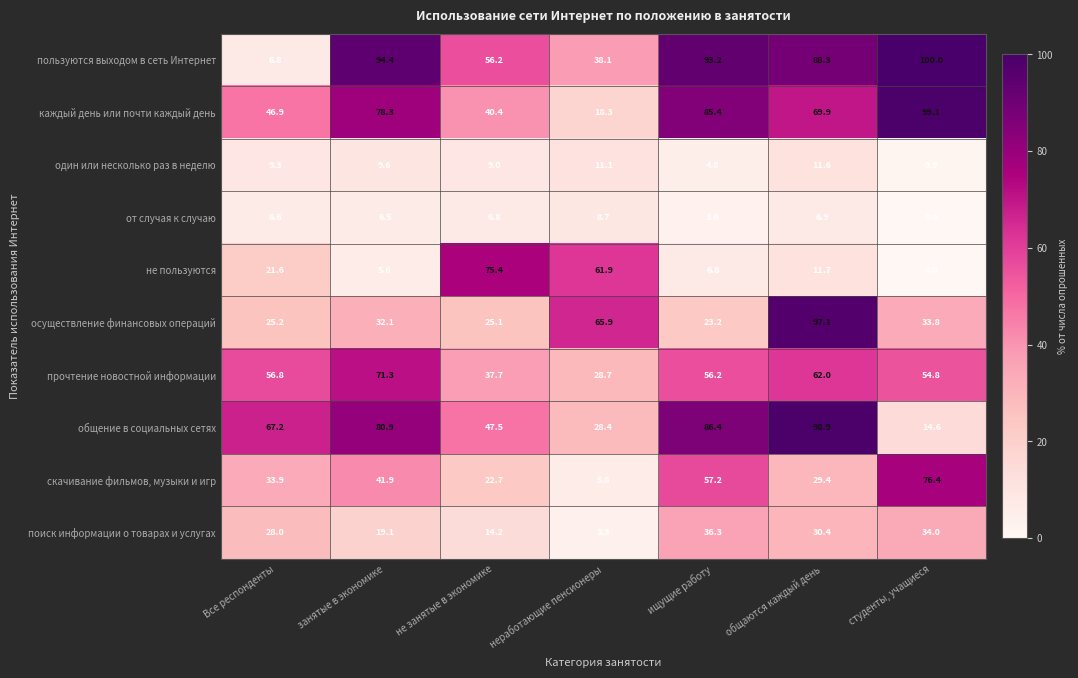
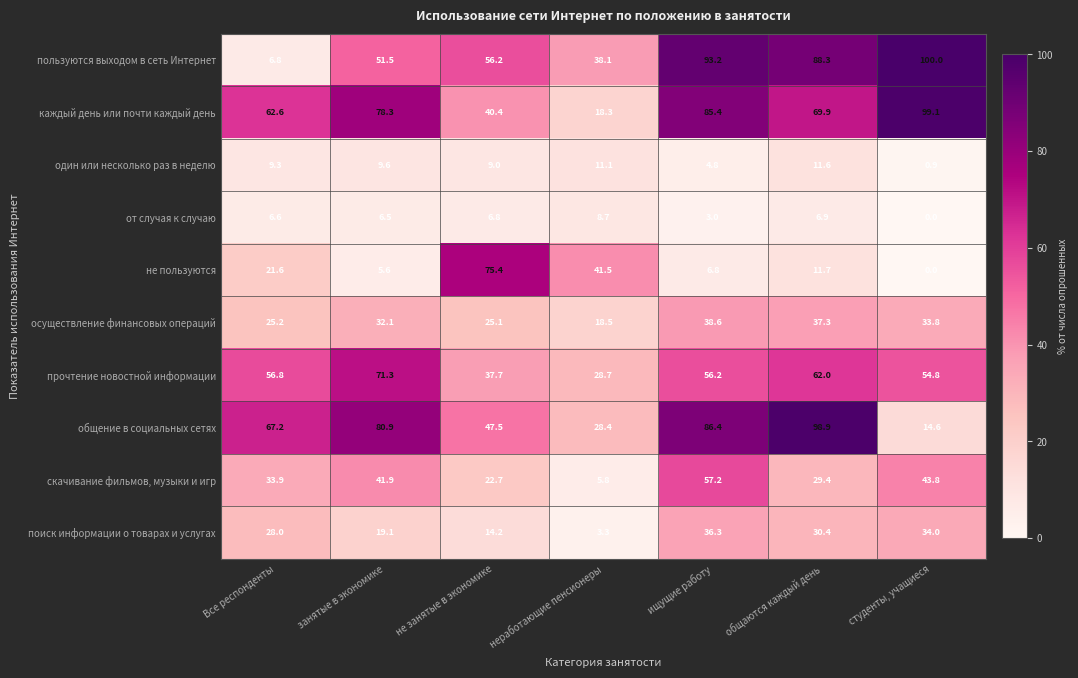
  {
    "пользуются выходом в сеть Интернет": {
-     "занятые в экономике": 94.4,
+     "занятые в экономике": 51.5,
      "не занятые в экономике": 56.2,
      "неработающие пенсионеры": 38.1,
      "ищущие работу": 93.2,
      "общаются каждый день": 88.3,
      "студенты, учащиеся": 100.0
    },
    "каждый день или почти каждый день": {
-     "Все респонденты": 46.9,
+     "Все респонденты": 62.6,
      "занятые в экономике": 78.3,
      "не занятые в экономике": 40.4,
      "ищущие работу": 85.4,
      "общаются каждый день": 69.9,
      "студенты, учащиеся": 99.1
    },
    "не пользуются": {
      "Все респонденты": 21.6,
      "не занятые в экономике": 75.4,
-     "неработающие пенсионеры": 61.9
+     "неработающие пенсионеры": 41.5
    },
    "осуществление финансовых операций": {
      "Все респонденты": 25.2,
      "занятые в экономике": 32.1,
      "не занятые в экономике": 25.1,
-     "неработающие пенсионеры": 65.9,
-     "ищущие работу": 23.2,
-     "общаются каждый день": 97.1,
+     "неработающие пенсионеры": 18.5,
+     "ищущие работу": 38.6,
+     "общаются каждый день": 37.3,
      "студенты, учащиеся": 33.8
    },
    "прочтение новостной информации": {
      "Все респонденты": 56.8,
      "занятые в экономике": 71.3,
      "не занятые в экономике": 37.7,
      "неработающие пенсионеры": 28.7,
      "ищущие работу": 56.2,
      "общаются каждый день": 62.0,
      "студенты, учащиеся": 54.8
    },
    "общение в социальных сетях": {
      "Все респонденты": 67.2,
      "занятые в экономике": 80.9,
      "не занятые в экономике": 47.5,
      "неработающие пенсионеры": 28.4,
      "ищущие работу": 86.4,
      "общаются каждый день": 98.9
    },
    "скачивание фильмов, музыки и игр": {
      "Все респонденты": 33.9,
      "занятые в экономике": 41.9,
      "не занятые в экономике": 22.7,
      "ищущие работу": 57.2,
      "общаются каждый день": 29.4,
-     "студенты, учащиеся": 76.4
+     "студенты, учащиеся": 43.8
    },
    "поиск информации о товарах и услугах": {
      "Все респонденты": 28.0,
      "занятые в экономике": 19.1,
      "ищущие работу": 36.3,
      "общаются каждый день": 30.4,
      "студенты, учащиеся": 34.0
    }
  }
